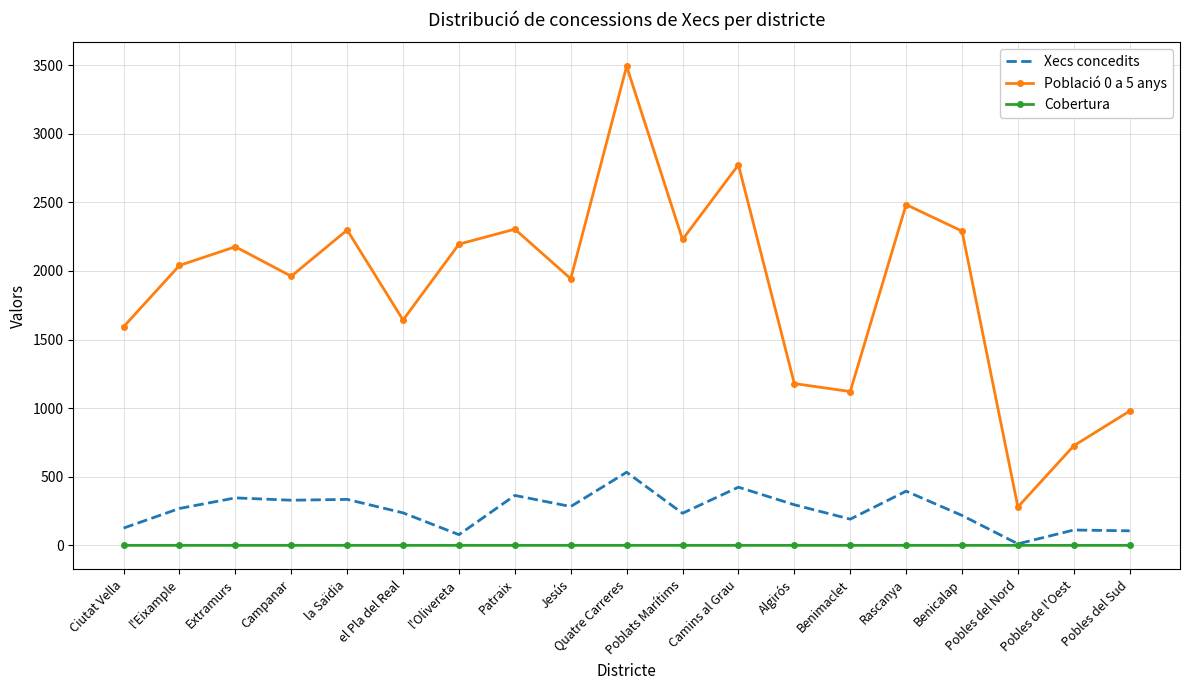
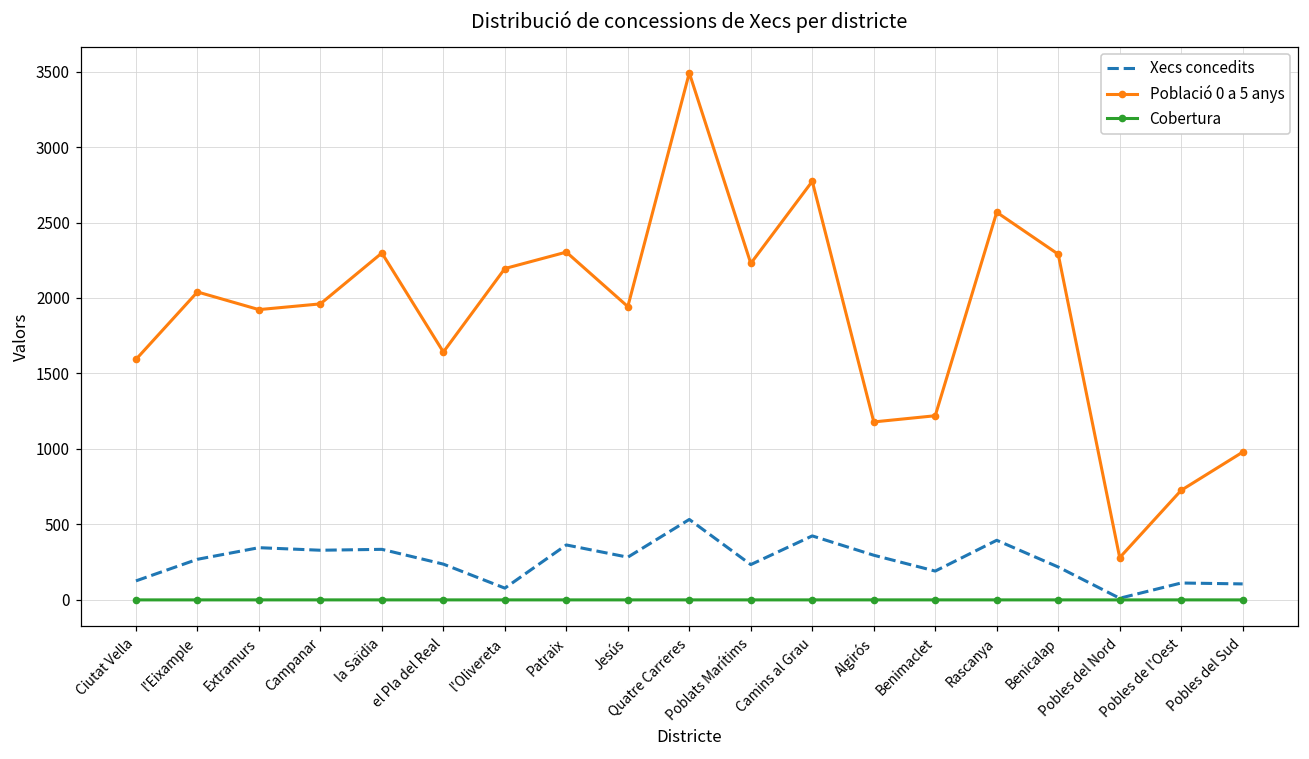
  {
    "Xecs concedits": {
      "Ciutat Vella": 130,
      "l'Eixample": 270,
      "Extramurs": 350,
      "Campanar": 330,
      "la Saïdia": 340,
      "el Pla del Real": 240,
      "l'Olivereta": 80,
      "Patraix": 360,
      "Jesús": 280,
      "Quatre Carreres": 530,
      "Poblats Marítims": 230,
      "Camins al Grau": 420,
      "Algirós": 300,
      "Benimaclet": 190,
      "Rascanya": 400,
      "Benicalap": 220,
      "Pobles de l'Oest": 110,
      "Pobles del Sud": 110
    },
    "Població 0 a 5 anys": {
      "Ciutat Vella": 1590,
      "l'Eixample": 2040,
-     "Extramurs": 2180,
+     "Extramurs": 1920,
      "Campanar": 1960,
      "la Saïdia": 2300,
      "el Pla del Real": 1640,
      "l'Olivereta": 2200,
      "Patraix": 2300,
      "Jesús": 1940,
      "Quatre Carreres": 3490,
      "Poblats Marítims": 2230,
      "Camins al Grau": 2770,
      "Algirós": 1180,
-     "Benimaclet": 1120,
-     "Rascanya": 2480,
+     "Benimaclet": 1220,
+     "Rascanya": 2570,
      "Benicalap": 2290,
      "Pobles del Nord": 280,
      "Pobles de l'Oest": 730,
      "Pobles del Sud": 980
    },
    "Cobertura": {
      "Ciutat Vella": 0,
      "l'Eixample": 0,
      "Extramurs": 0,
      "Campanar": 0,
      "la Saïdia": 0,
      "el Pla del Real": 0,
      "l'Olivereta": 0,
      "Patraix": 0,
      "Jesús": 0,
      "Quatre Carreres": 0,
      "Poblats Marítims": 0,
      "Camins al Grau": 0,
      "Algirós": 0,
      "Benimaclet": 0,
      "Rascanya": 0,
      "Benicalap": 0,
      "Pobles de l'Oest": 0,
      "Pobles del Sud": 0
    }
  }
